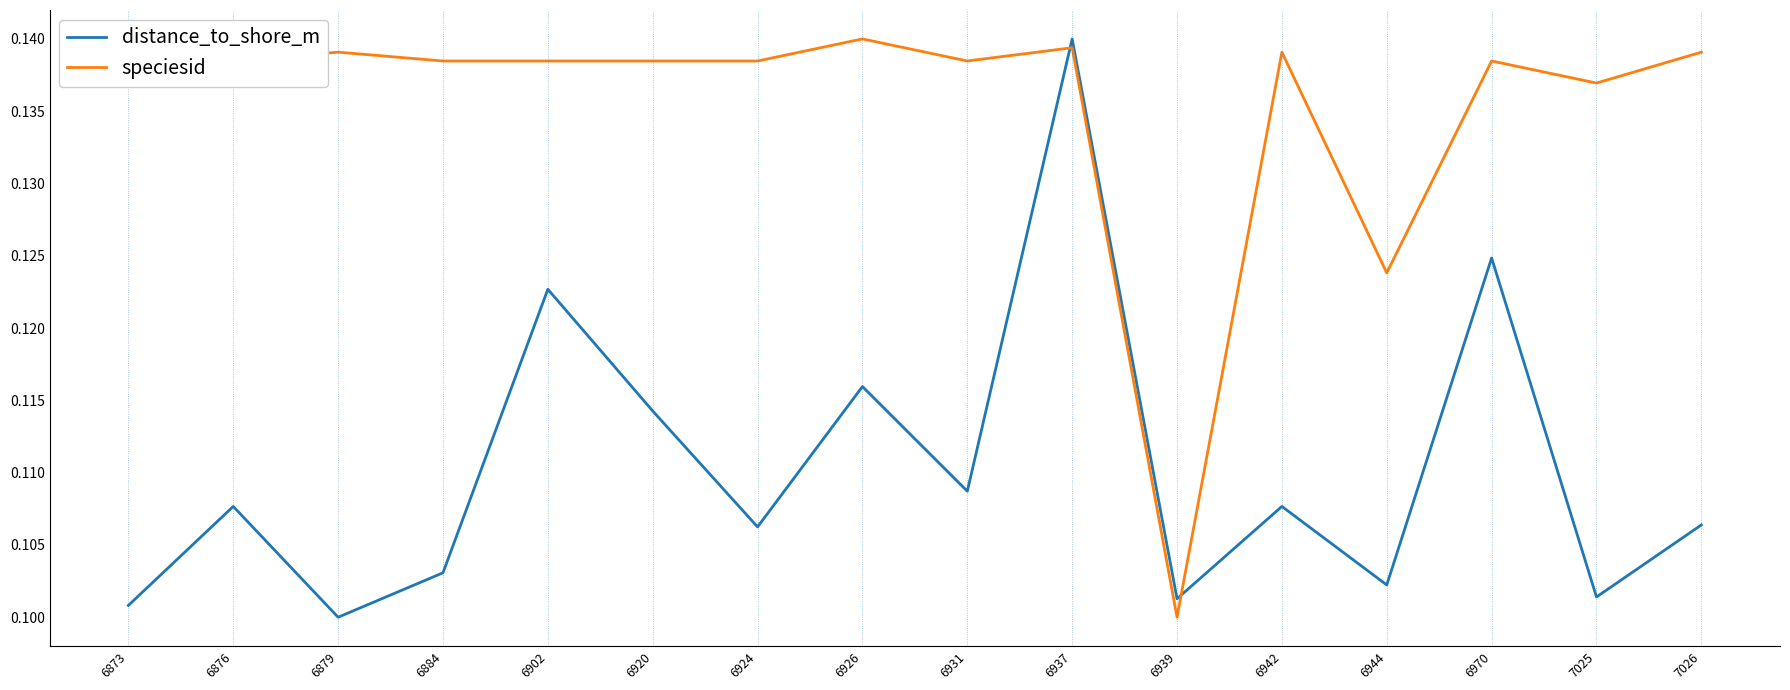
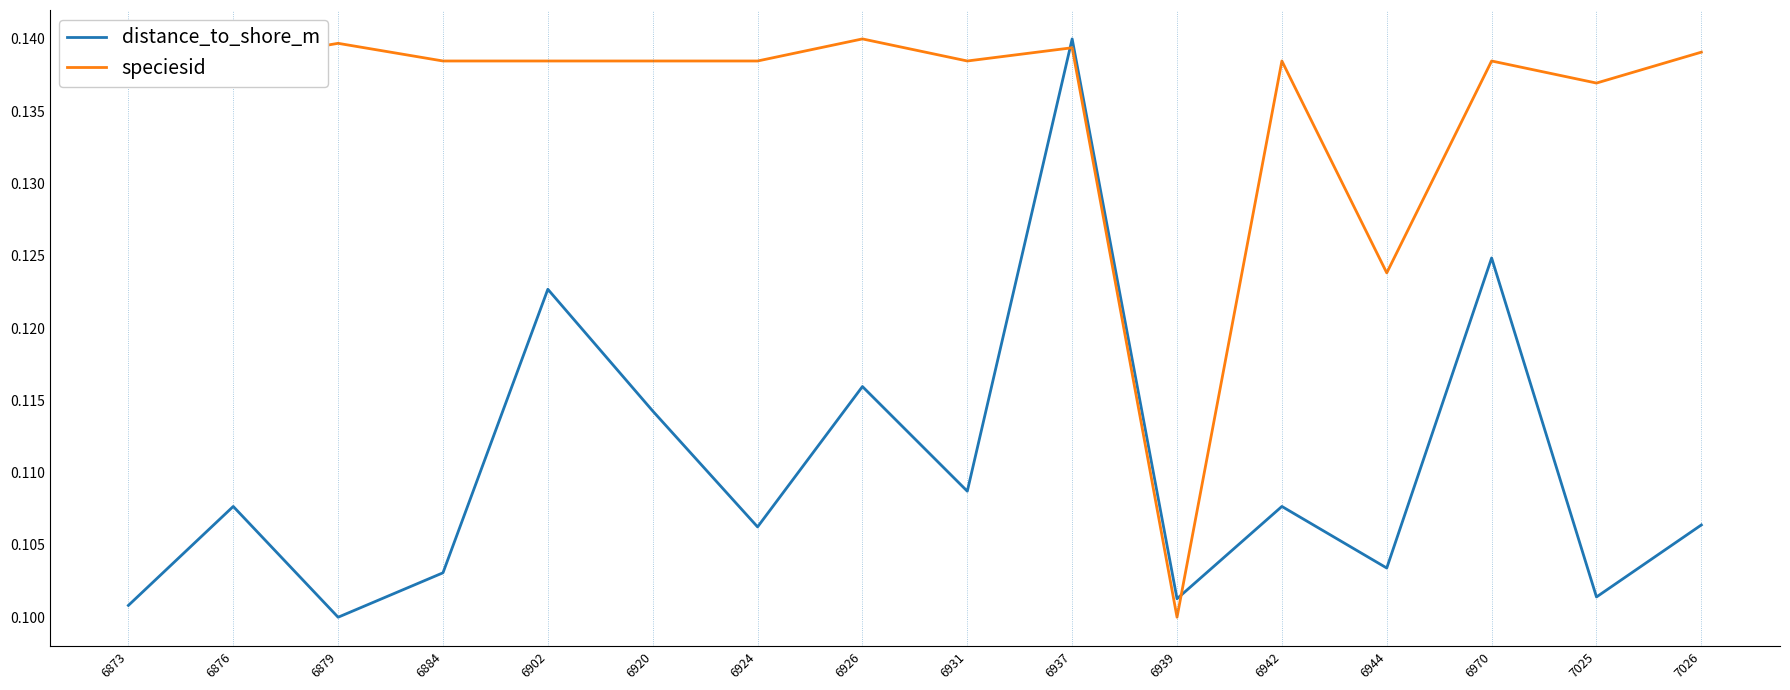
  {
    "distance_to_shore_m": {
      "6873": 0.1008,
      "6876": 0.1077,
      "6879": 0.1000,
      "6884": 0.1031,
      "6902": 0.1227,
      "6920": 0.1143,
      "6924": 0.1062,
      "6926": 0.1160,
      "6931": 0.1087,
      "6937": 0.1400,
      "6939": 0.1013,
      "6942": 0.1077,
-     "6944": 0.1022,
+     "6944": 0.1034,
      "6970": 0.1248,
      "7025": 0.1014,
      "7026": 0.1064
    },
    "speciesid": {
-     "6879": 0.1391,
+     "6879": 0.1397,
      "6884": 0.1385,
      "6902": 0.1385,
      "6920": 0.1385,
      "6924": 0.1385,
      "6926": 0.1400,
      "6931": 0.1385,
      "6937": 0.1394,
      "6939": 0.1000,
-     "6942": 0.1391,
+     "6942": 0.1385,
      "6944": 0.1238,
      "6970": 0.1385,
      "7025": 0.1369,
      "7026": 0.1391
    }
  }
